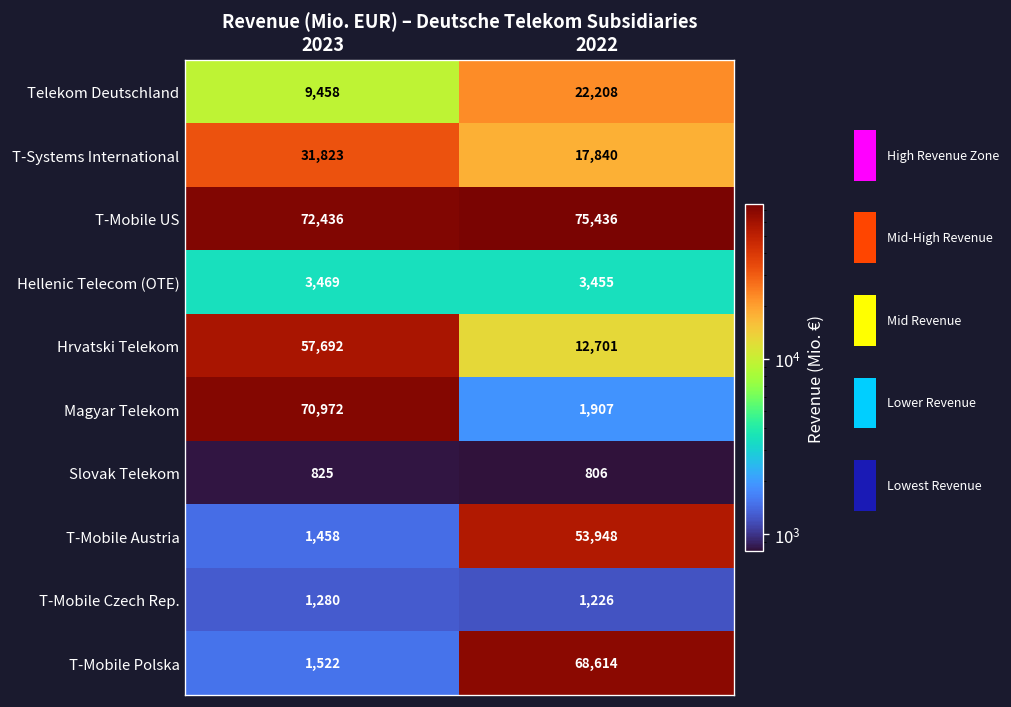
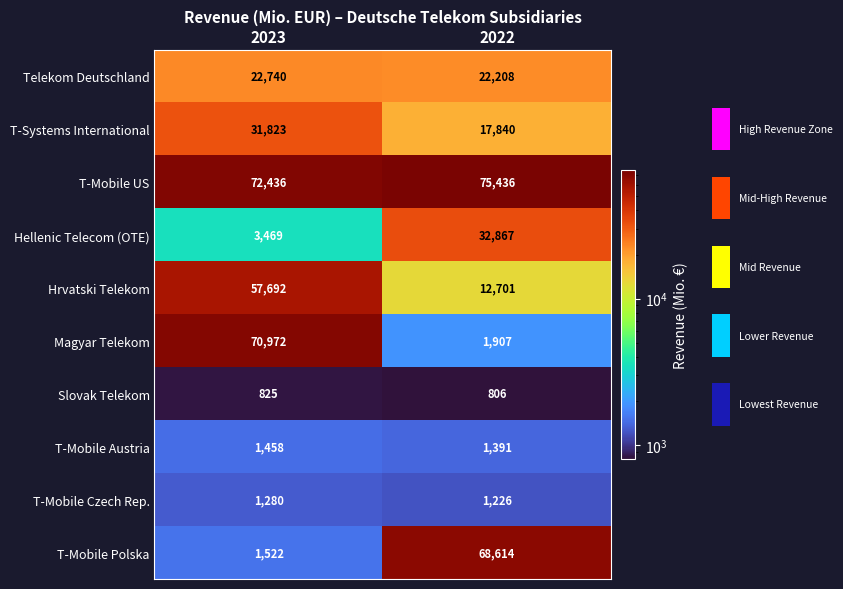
  {
    "Telekom Deutschland": {
-     "2023": "9,458",
+     "2023": "22,740",
      "2022": "22,208"
    },
    "T-Systems International": {
      "2023": "31,823",
      "2022": "17,840"
    },
    "T-Mobile US": {
      "2023": "72,436",
      "2022": "75,436"
    },
    "Hellenic Telecom (OTE)": {
      "2023": "3,469",
-     "2022": "3,455"
+     "2022": "32,867"
    },
    "Hrvatski Telekom": {
      "2023": "57,692",
      "2022": "12,701"
    },
    "Magyar Telekom": {
      "2023": "70,972",
      "2022": "1,907"
    },
    "Slovak Telekom": {
      "2023": "825",
      "2022": "806"
    },
    "T-Mobile Austria": {
      "2023": "1,458",
-     "2022": "53,948"
+     "2022": "1,391"
    },
    "T-Mobile Czech Rep.": {
      "2023": "1,280",
      "2022": "1,226"
    },
    "T-Mobile Polska": {
      "2023": "1,522",
      "2022": "68,614"
    }
  }
